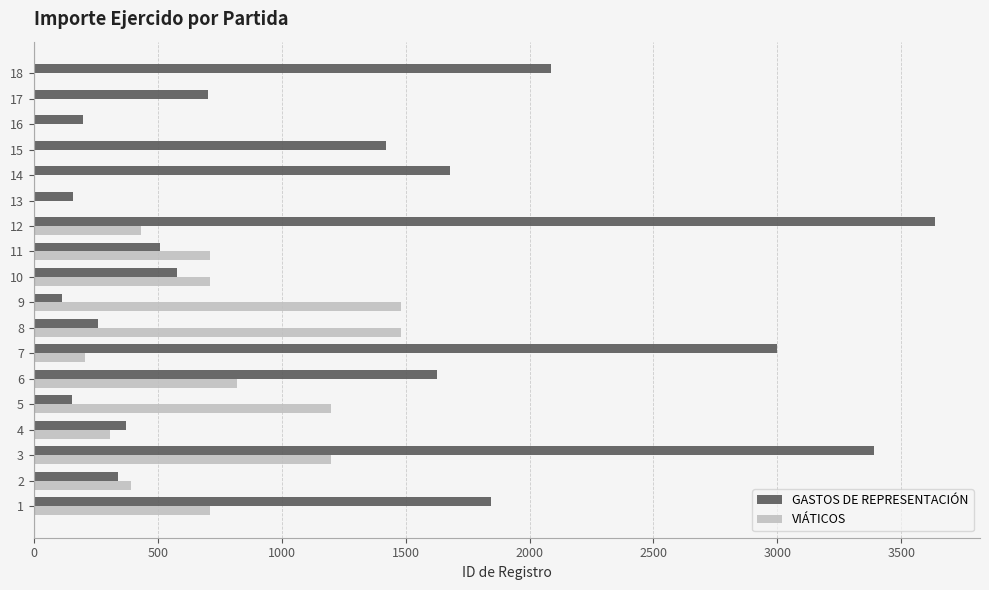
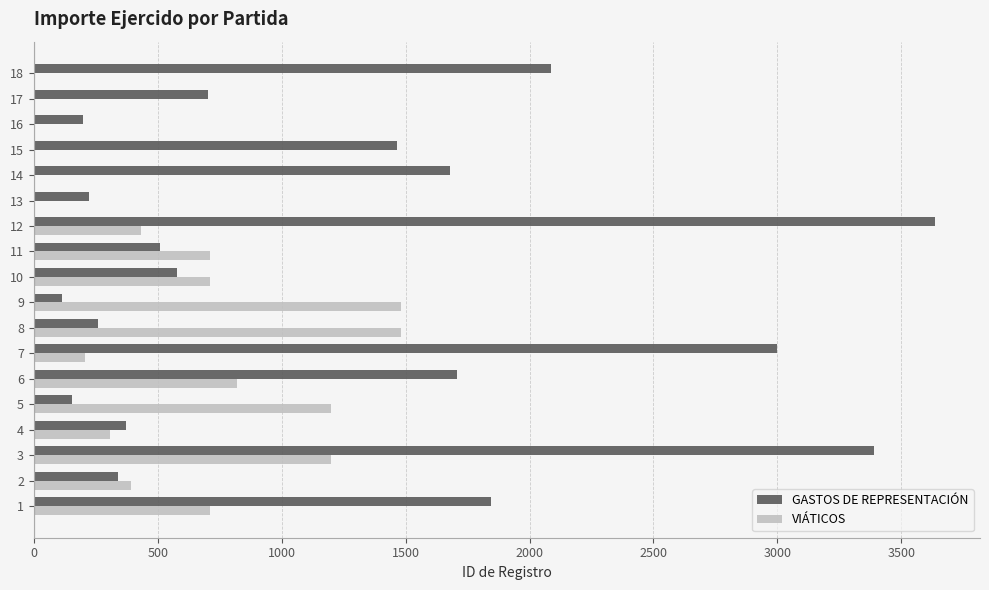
  {
    "GASTOS DE REPRESENTACIÓN": {
      "18": 2090,
      "17": 700,
      "16": 200,
-     "15": 1420,
+     "15": 1460,
      "14": 1680,
-     "13": 160,
+     "13": 220,
      "12": 3640,
      "11": 510,
      "10": 580,
      "9": 120,
      "8": 260,
      "7": 3000,
-     "6": 1630,
+     "6": 1710,
      "5": 150,
      "4": 370,
      "3": 3390,
      "2": 340,
      "1": 1850
    }
  }
